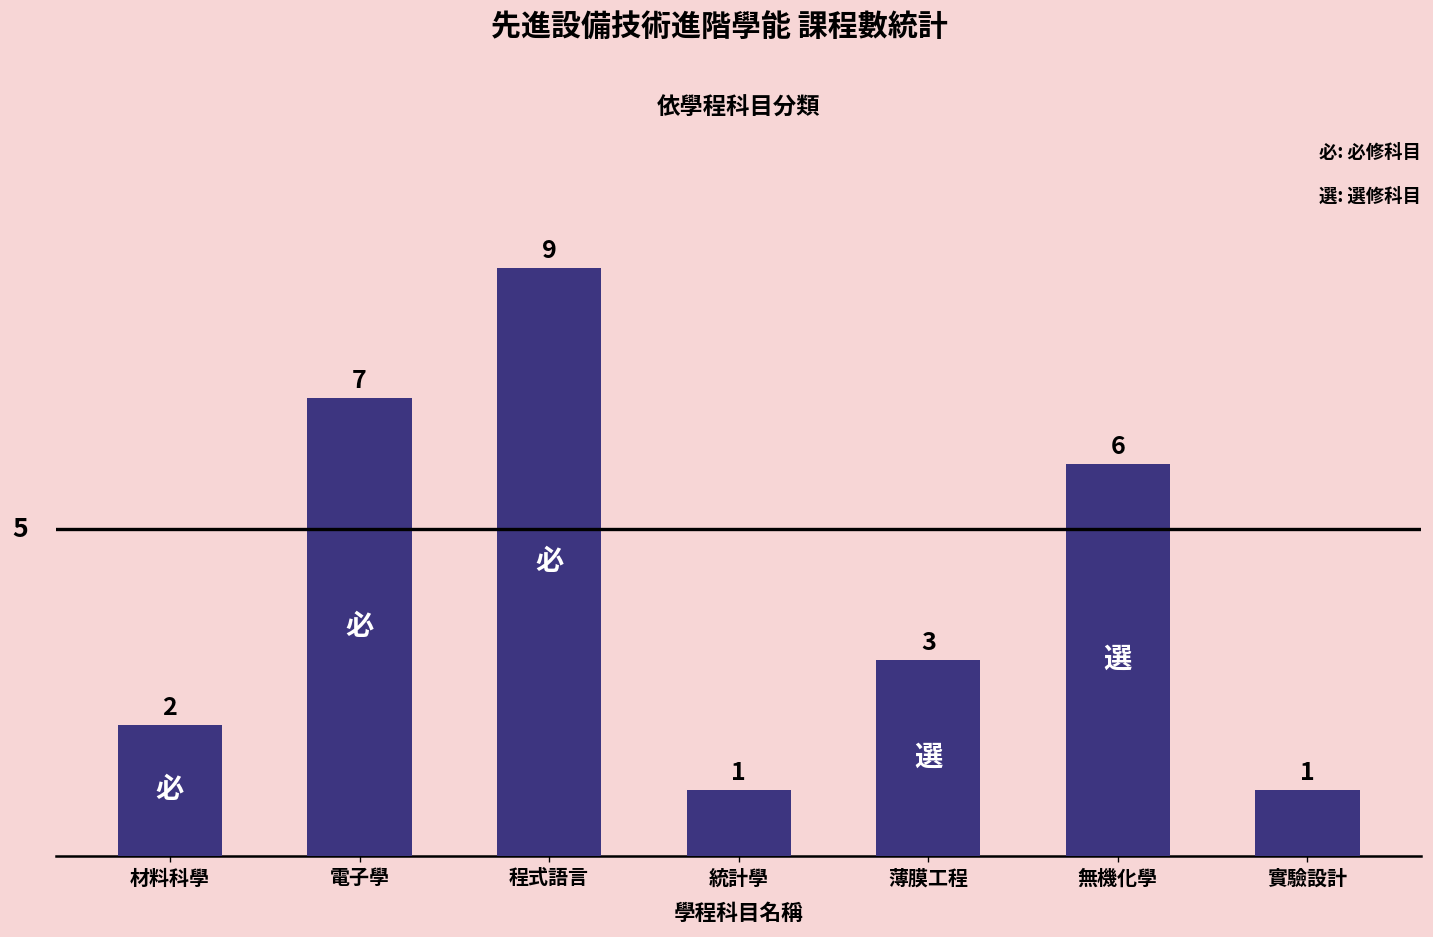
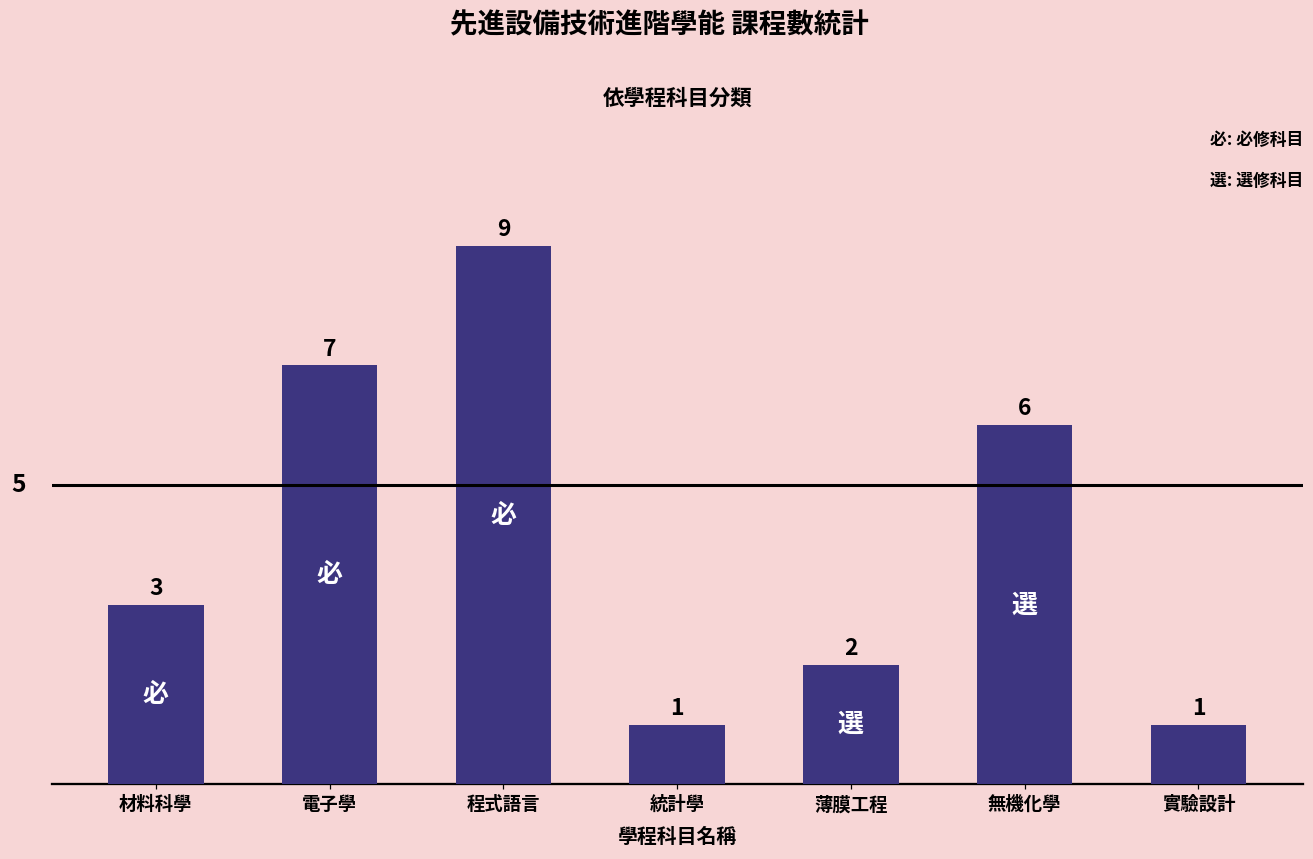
  {
-   "材料科學": 2,
+   "材料科學": 3,
    "電子學": 7,
    "程式語言": 9,
    "統計學": 1,
-   "薄膜工程": 3,
+   "薄膜工程": 2,
    "無機化學": 6,
    "實驗設計": 1
  }
